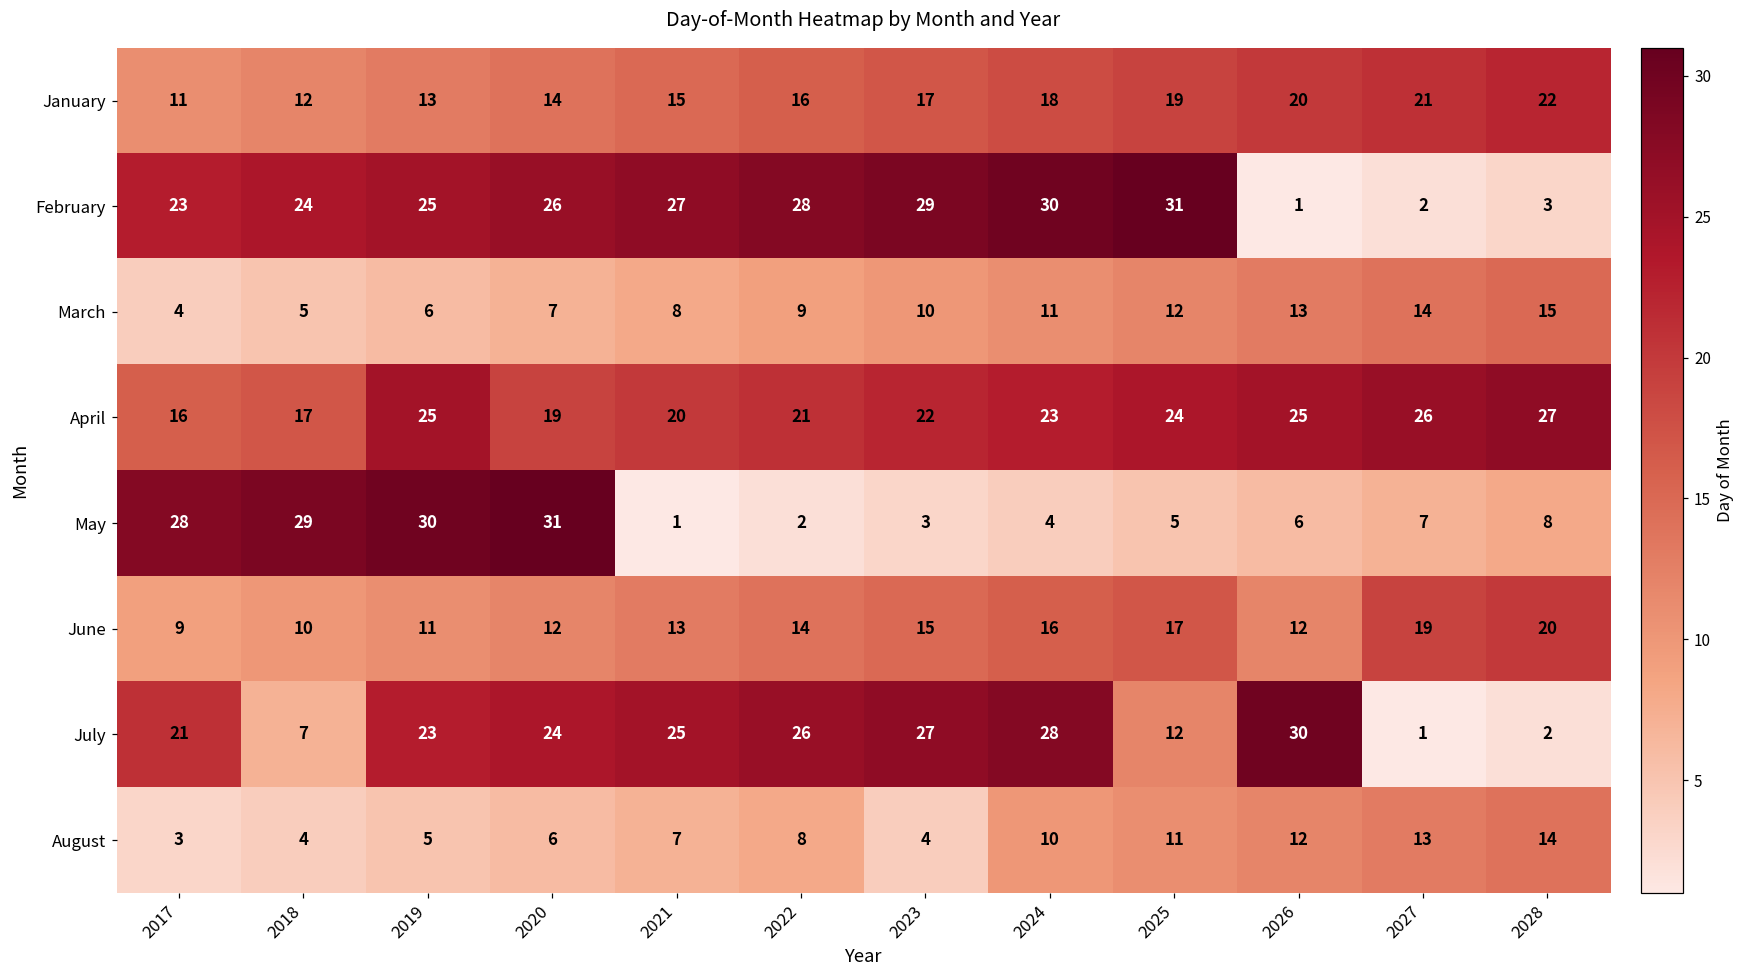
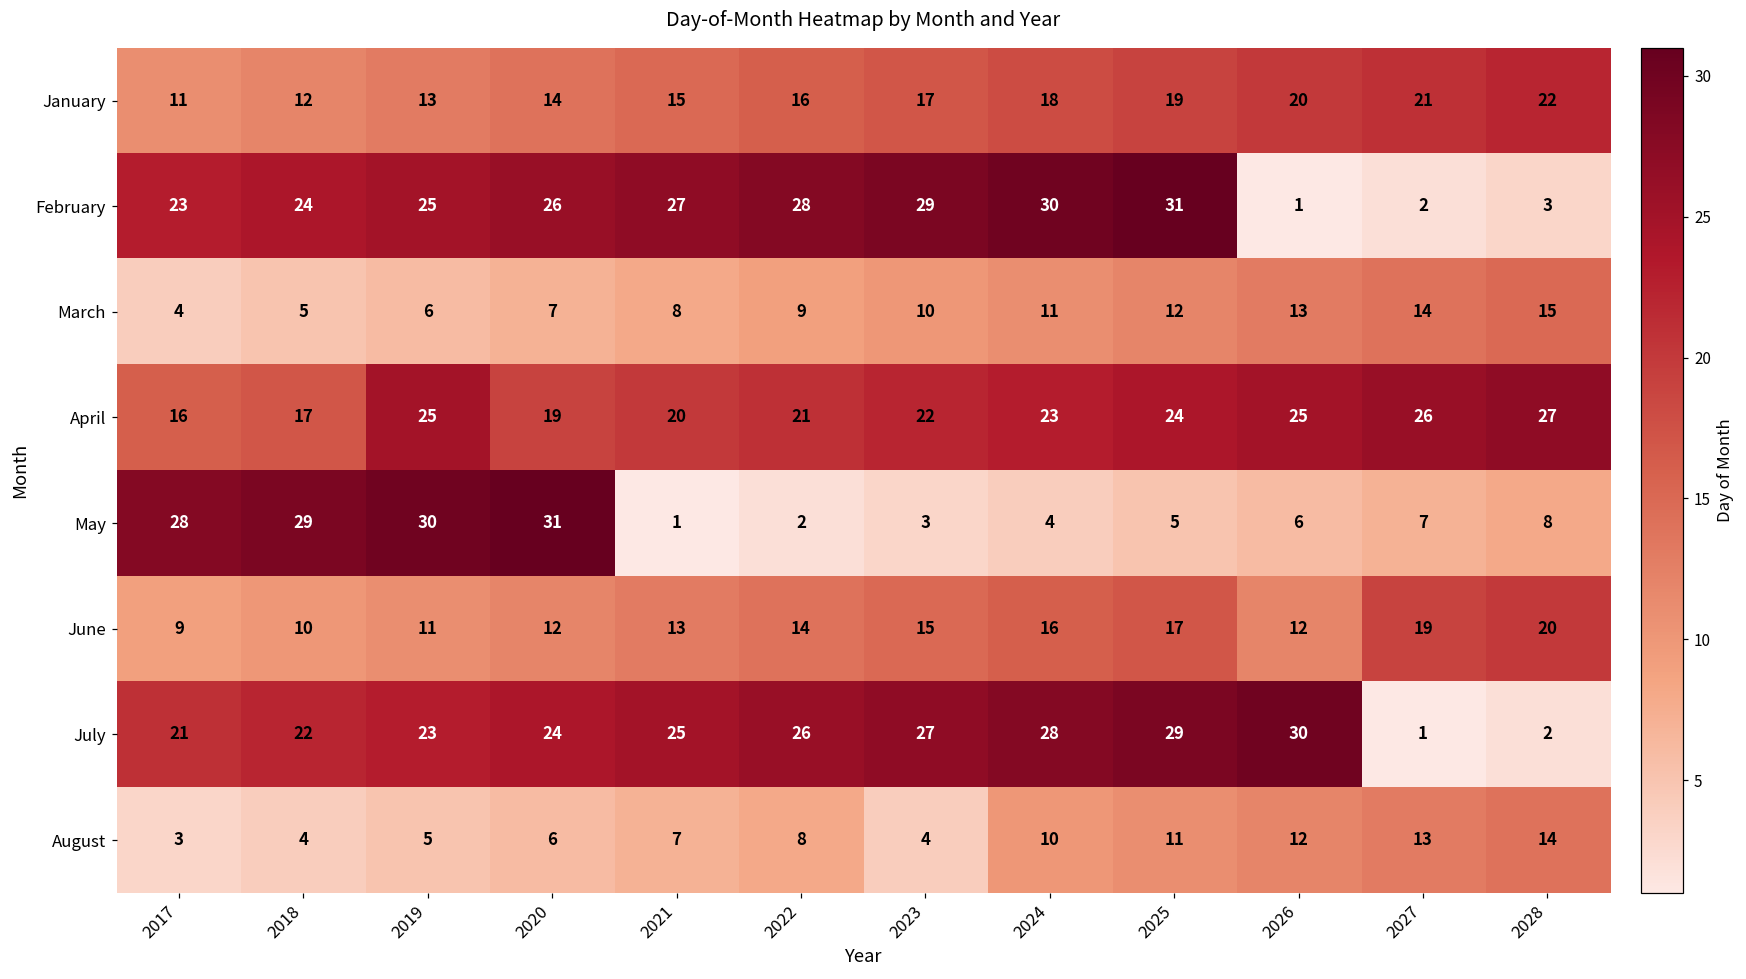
  {
    "January": {
      "2017": 11,
      "2018": 12,
      "2019": 13,
      "2020": 14,
      "2021": 15,
      "2022": 16,
      "2023": 17,
      "2024": 18,
      "2025": 19,
      "2026": 20,
      "2027": 21,
      "2028": 22
    },
    "February": {
      "2017": 23,
      "2018": 24,
      "2019": 25,
      "2020": 26,
      "2021": 27,
      "2022": 28,
      "2023": 29,
      "2024": 30,
      "2025": 31,
      "2026": 1,
      "2027": 2,
      "2028": 3
    },
    "March": {
      "2017": 4,
      "2018": 5,
      "2019": 6,
      "2020": 7,
      "2021": 8,
      "2022": 9,
      "2023": 10,
      "2024": 11,
      "2025": 12,
      "2026": 13,
      "2027": 14,
      "2028": 15
    },
    "April": {
      "2017": 16,
      "2018": 17,
      "2019": 25,
      "2020": 19,
      "2021": 20,
      "2022": 21,
      "2023": 22,
      "2024": 23,
      "2025": 24,
      "2026": 25,
      "2027": 26,
      "2028": 27
    },
    "May": {
      "2017": 28,
      "2018": 29,
      "2019": 30,
      "2020": 31,
      "2021": 1,
      "2022": 2,
      "2023": 3,
      "2024": 4,
      "2025": 5,
      "2026": 6,
      "2027": 7,
      "2028": 8
    },
    "June": {
      "2017": 9,
      "2018": 10,
      "2019": 11,
      "2020": 12,
      "2021": 13,
      "2022": 14,
      "2023": 15,
      "2024": 16,
      "2025": 17,
      "2026": 12,
      "2027": 19,
      "2028": 20
    },
    "July": {
      "2017": 21,
-     "2018": 7,
+     "2018": 22,
      "2019": 23,
      "2020": 24,
      "2021": 25,
      "2022": 26,
      "2023": 27,
      "2024": 28,
-     "2025": 12,
+     "2025": 29,
      "2026": 30,
      "2027": 1,
      "2028": 2
    },
    "August": {
      "2017": 3,
      "2018": 4,
      "2019": 5,
      "2020": 6,
      "2021": 7,
      "2022": 8,
      "2023": 4,
      "2024": 10,
      "2025": 11,
      "2026": 12,
      "2027": 13,
      "2028": 14
    }
  }
